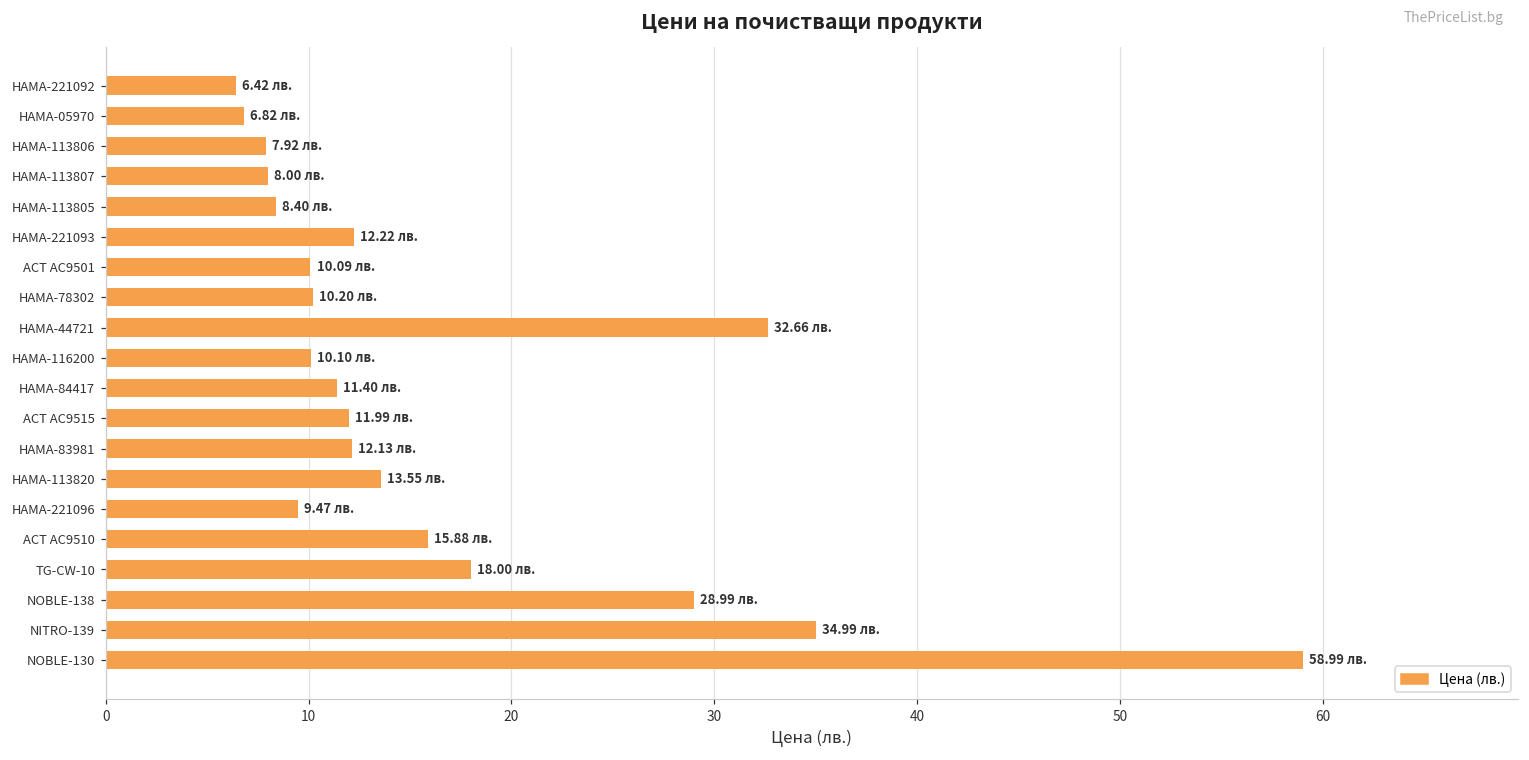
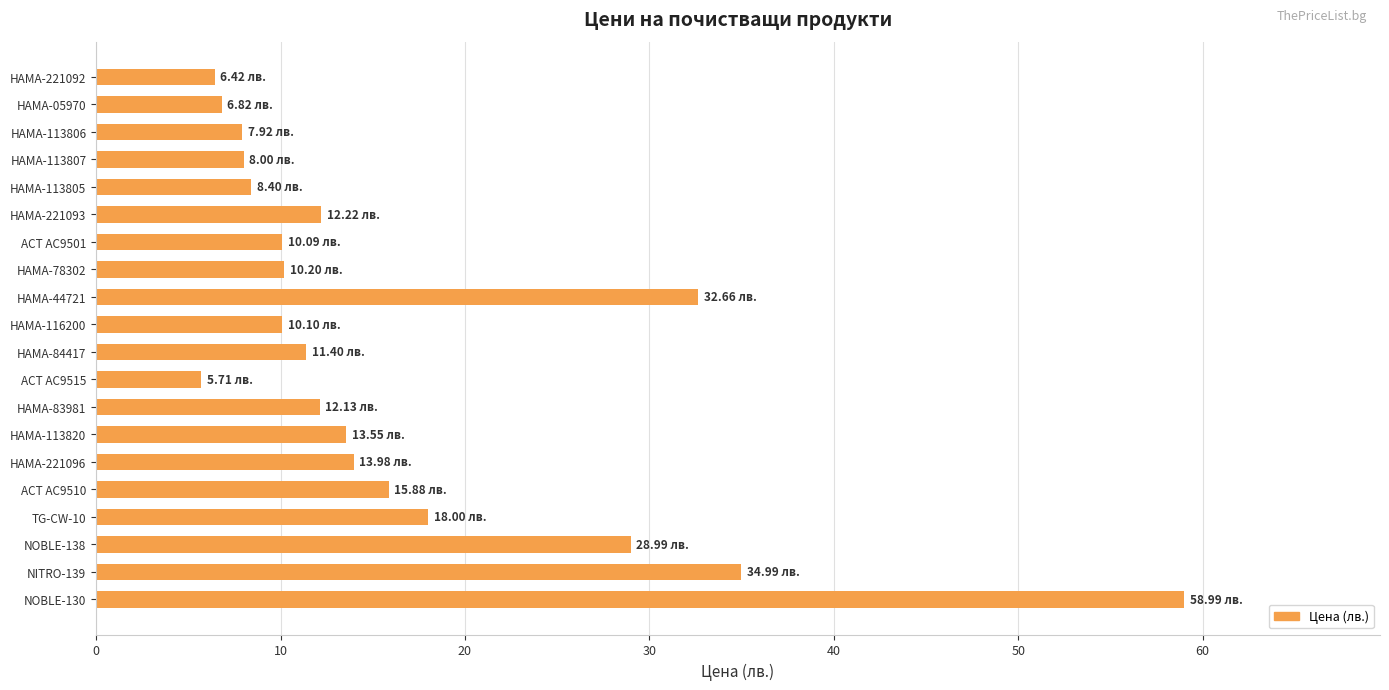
  {
    "HAMA-221092": 6.42,
    "HAMA-05970": 6.82,
    "HAMA-113806": 7.92,
    "HAMA-113807": 8.00,
    "HAMA-113805": 8.40,
    "HAMA-221093": 12.22,
    "ACT AC9501": 10.09,
    "HAMA-78302": 10.20,
    "HAMA-44721": 32.66,
    "HAMA-116200": 10.10,
    "HAMA-84417": 11.40,
-   "ACT AC9515": 11.99,
+   "ACT AC9515": 5.71,
    "HAMA-83981": 12.13,
    "HAMA-113820": 13.55,
-   "HAMA-221096": 9.47,
+   "HAMA-221096": 13.98,
    "ACT AC9510": 15.88,
    "TG-CW-10": 18.00,
    "NOBLE-138": 28.99,
    "NITRO-139": 34.99,
    "NOBLE-130": 58.99
  }
